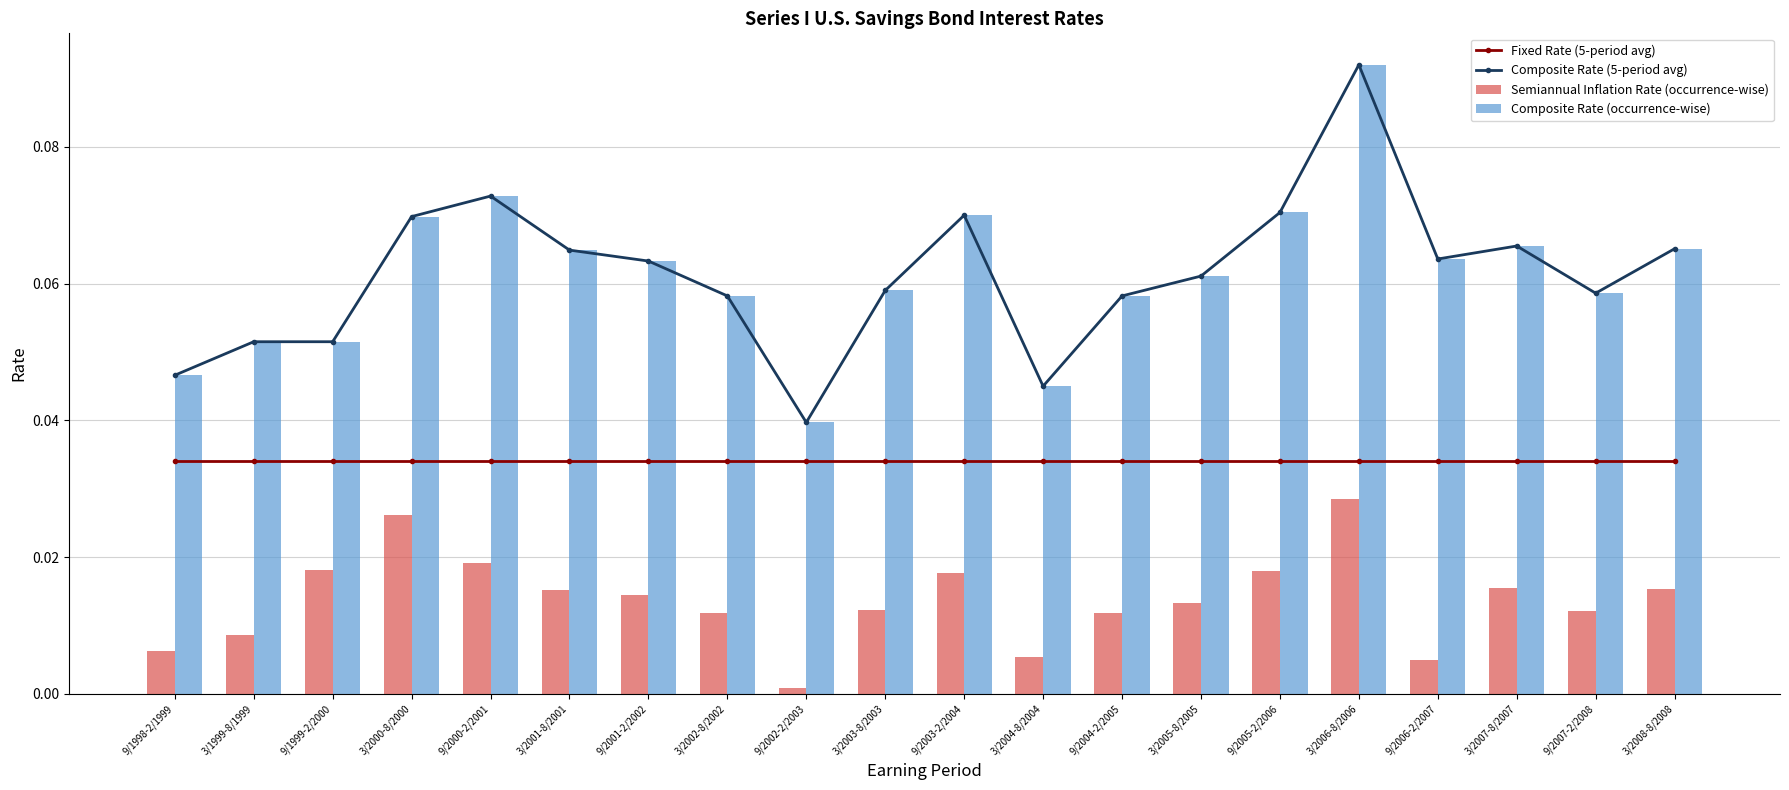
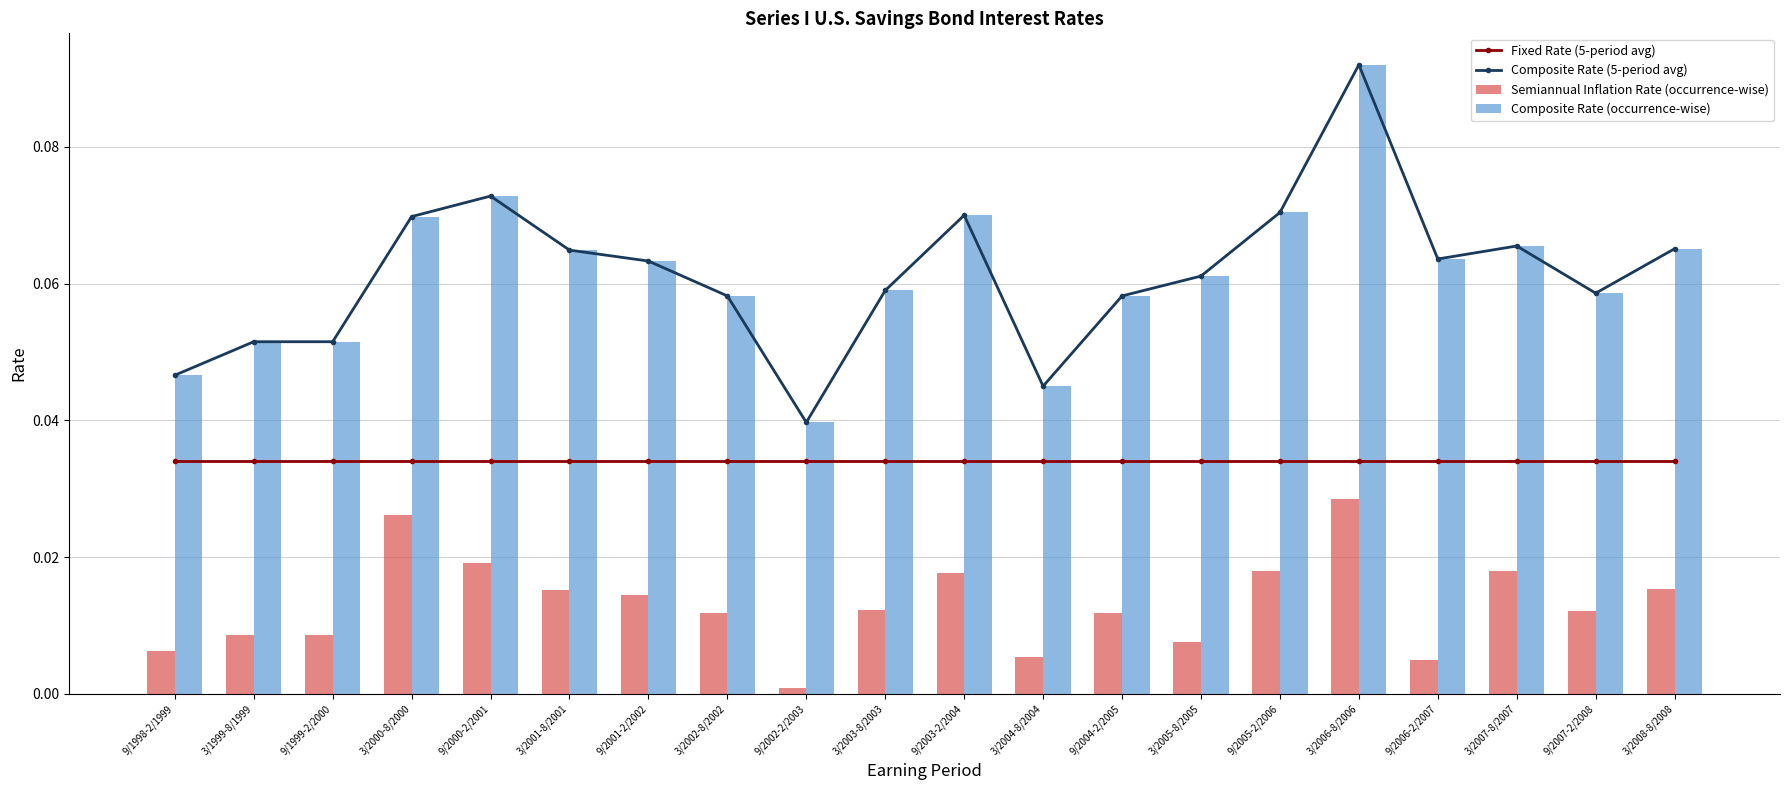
  {
    "Semiannual Inflation Rate (occurrence-wise)": {
      "9/1998-2/1999": 0.006,
      "3/1999-8/1999": 0.009,
-     "9/1999-2/2000": 0.018,
+     "9/1999-2/2000": 0.009,
      "3/2000-8/2000": 0.026,
      "9/2000-2/2001": 0.019,
      "3/2001-8/2001": 0.015,
      "9/2001-2/2002": 0.014,
      "3/2002-8/2002": 0.012,
      "9/2002-2/2003": 0.001,
      "3/2003-8/2003": 0.012,
      "9/2003-2/2004": 0.018,
      "3/2004-8/2004": 0.005,
      "9/2004-2/2005": 0.012,
-     "3/2005-8/2005": 0.013,
+     "3/2005-8/2005": 0.008,
      "9/2005-2/2006": 0.018,
      "3/2006-8/2006": 0.029,
      "9/2006-2/2007": 0.005,
-     "3/2007-8/2007": 0.016,
+     "3/2007-8/2007": 0.018,
      "9/2007-2/2008": 0.012,
      "3/2008-8/2008": 0.015
    },
    "Fixed Rate (5-period avg)": {
      "9/1998-2/1999": 0.034,
      "3/1999-8/1999": 0.034,
      "9/1999-2/2000": 0.034,
      "3/2000-8/2000": 0.034,
      "9/2000-2/2001": 0.034,
      "3/2001-8/2001": 0.034,
      "9/2001-2/2002": 0.034,
      "3/2002-8/2002": 0.034,
      "9/2002-2/2003": 0.034,
      "3/2003-8/2003": 0.034,
      "9/2003-2/2004": 0.034,
      "3/2004-8/2004": 0.034,
      "9/2004-2/2005": 0.034,
      "3/2005-8/2005": 0.034,
      "9/2005-2/2006": 0.034,
      "3/2006-8/2006": 0.034,
      "9/2006-2/2007": 0.034,
      "3/2007-8/2007": 0.034,
      "9/2007-2/2008": 0.034,
      "3/2008-8/2008": 0.034
    },
    "Composite Rate (5-period avg)": {
      "9/1998-2/1999": 0.047,
      "3/1999-8/1999": 0.052,
      "9/1999-2/2000": 0.052,
      "3/2000-8/2000": 0.070,
      "9/2000-2/2001": 0.073,
      "3/2001-8/2001": 0.065,
      "9/2001-2/2002": 0.063,
      "3/2002-8/2002": 0.058,
      "9/2002-2/2003": 0.040,
      "3/2003-8/2003": 0.059,
      "9/2003-2/2004": 0.070,
      "3/2004-8/2004": 0.045,
      "9/2004-2/2005": 0.058,
      "3/2005-8/2005": 0.061,
      "9/2005-2/2006": 0.070,
      "3/2006-8/2006": 0.092,
      "9/2006-2/2007": 0.064,
      "3/2007-8/2007": 0.066,
      "9/2007-2/2008": 0.059,
      "3/2008-8/2008": 0.065
    },
    "Composite Rate (occurrence-wise)": {
      "9/1998-2/1999": 0.047,
      "3/1999-8/1999": 0.052,
      "9/1999-2/2000": 0.052,
      "3/2000-8/2000": 0.070,
      "9/2000-2/2001": 0.073,
      "3/2001-8/2001": 0.065,
      "9/2001-2/2002": 0.063,
      "3/2002-8/2002": 0.058,
      "9/2002-2/2003": 0.040,
      "3/2003-8/2003": 0.059,
      "9/2003-2/2004": 0.070,
      "3/2004-8/2004": 0.045,
      "9/2004-2/2005": 0.058,
      "3/2005-8/2005": 0.061,
      "9/2005-2/2006": 0.070,
      "3/2006-8/2006": 0.092,
      "9/2006-2/2007": 0.064,
      "3/2007-8/2007": 0.066,
      "9/2007-2/2008": 0.059,
      "3/2008-8/2008": 0.065
    }
  }
